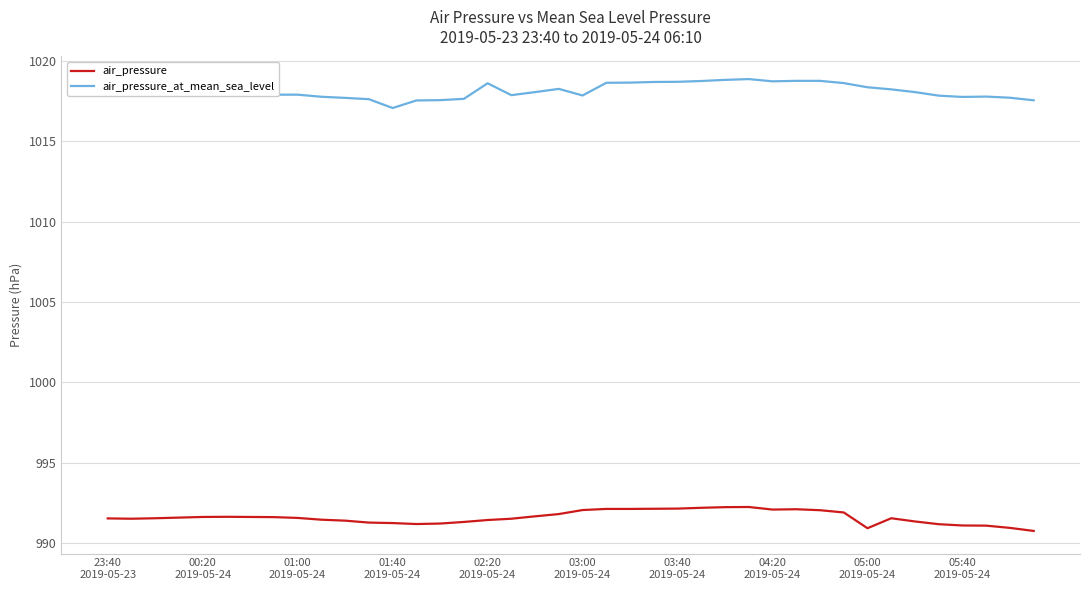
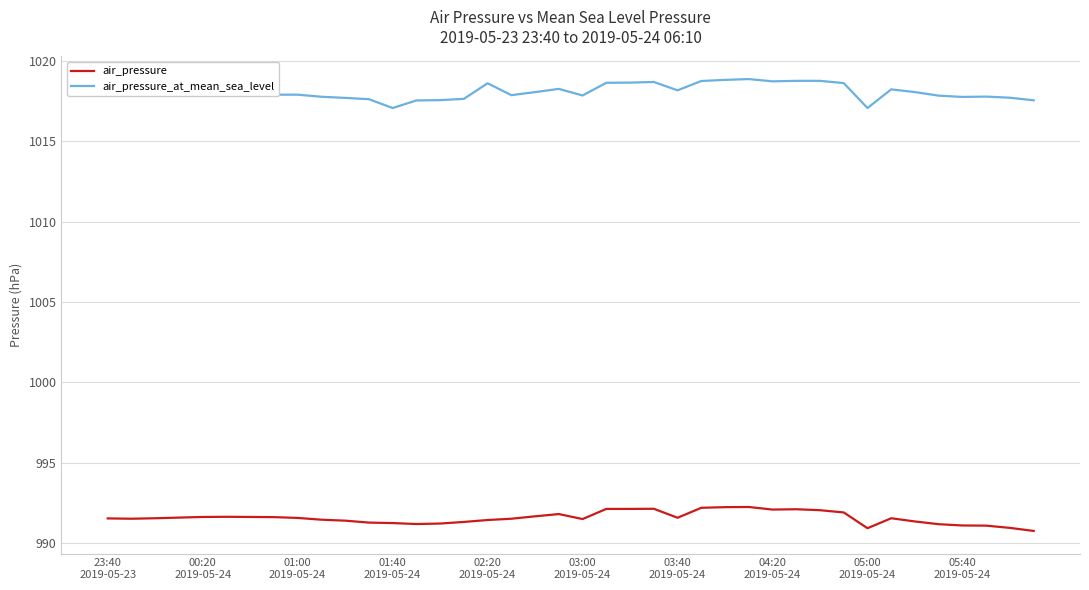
  {
    "air_pressure": {
      "23:40 2019-05-23": 991.5,
      "00:20 2019-05-24": 991.6,
      "01:00 2019-05-24": 991.6,
      "01:40 2019-05-24": 991.2,
      "02:20 2019-05-24": 991.4,
-     "03:00 2019-05-24": 992.1,
-     "03:40 2019-05-24": 992.1,
+     "03:00 2019-05-24": 991.5,
+     "03:40 2019-05-24": 991.6,
      "04:20 2019-05-24": 992.1,
      "05:00 2019-05-24": 990.9,
      "05:40 2019-05-24": 991.1
    },
    "air_pressure_at_mean_sea_level": {
      "01:00 2019-05-24": 1017.9,
      "01:40 2019-05-24": 1017.1,
      "02:20 2019-05-24": 1018.6,
      "03:00 2019-05-24": 1017.8,
-     "03:40 2019-05-24": 1018.7,
+     "03:40 2019-05-24": 1018.2,
      "04:20 2019-05-24": 1018.7,
-     "05:00 2019-05-24": 1018.4,
+     "05:00 2019-05-24": 1017.1,
      "05:40 2019-05-24": 1017.8
    }
  }
